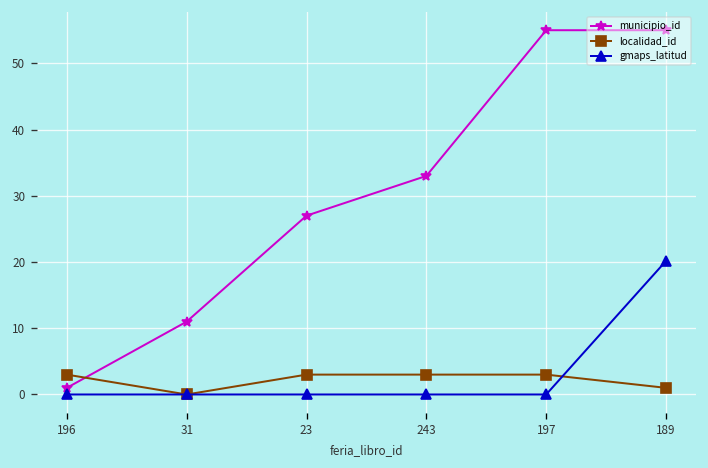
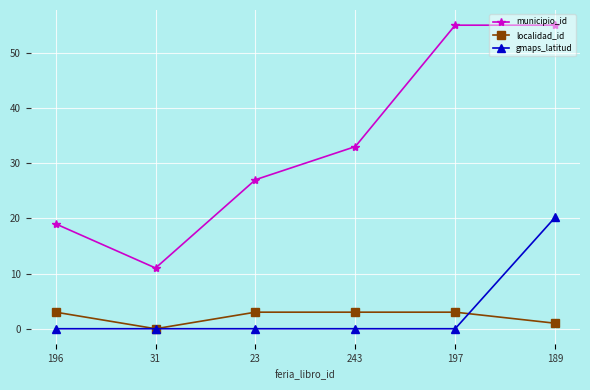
  {
    "municipio_id": {
-     "196": 1,
+     "196": 19,
      "31": 11,
      "23": 27,
      "243": 33,
      "197": 55
    },
    "localidad_id": {
      "196": 3,
      "23": 3,
      "243": 3,
      "197": 3,
      "189": 1
    },
    "gmaps_latitud": {
      "196": 0,
      "23": 0,
      "243": 0,
      "197": 0,
      "189": 20
    }
  }
